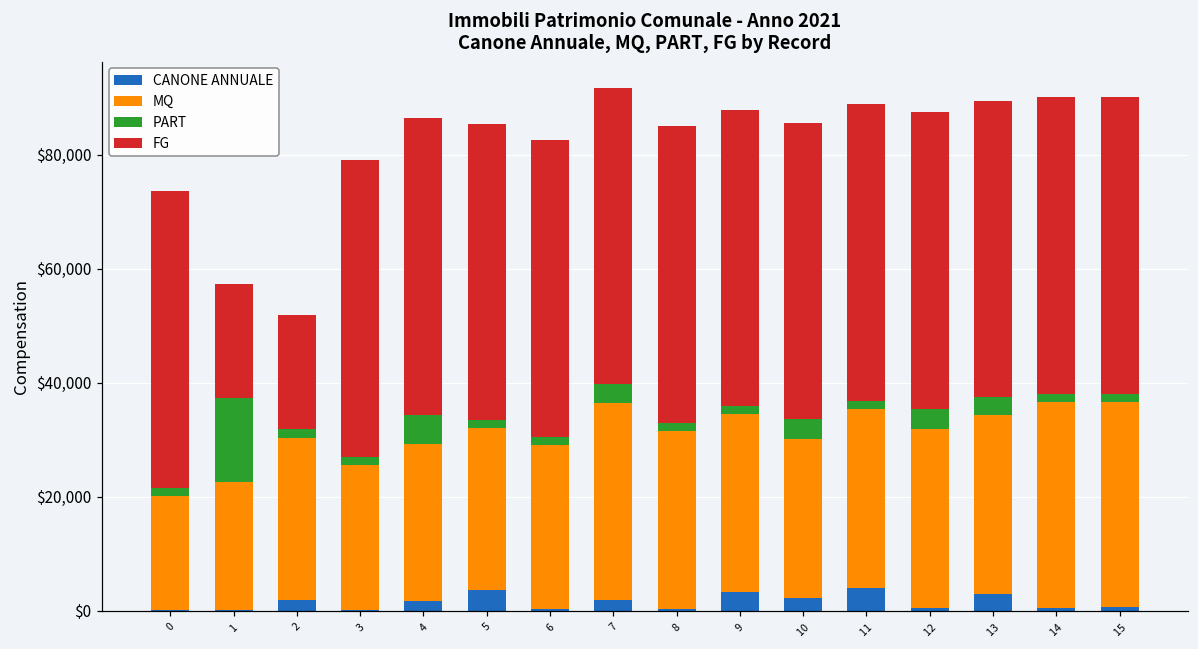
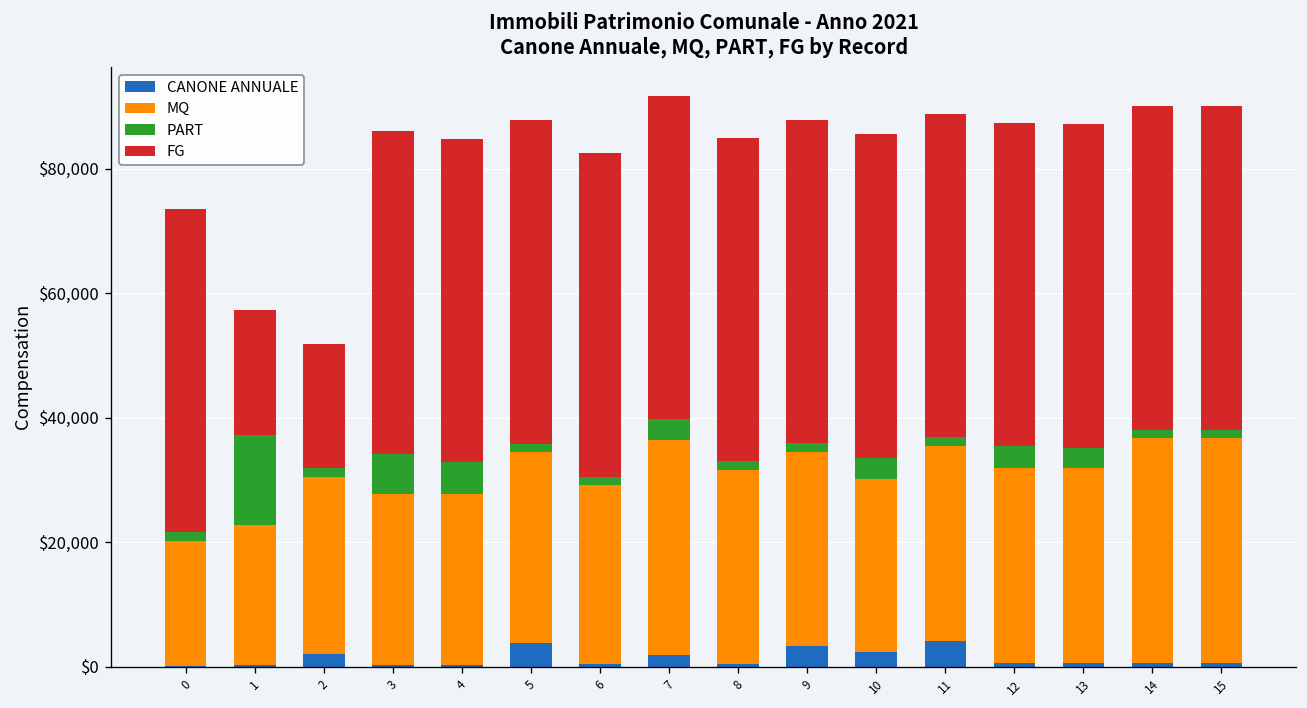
  {
    "CANONE ANNUALE": {
      "2": "$2,000",
-     "4": "$2,000",
+     "4": "$0",
      "5": "$4,000",
      "7": "$2,000",
      "9": "$3,000",
      "10": "$2,000",
      "11": "$4,000",
      "12": "$1,000",
-     "13": "$3,000",
+     "13": "$1,000",
      "14": "$1,000",
      "15": "$1,000"
    },
    "MQ": {
      "0": "$20,000",
      "1": "$23,000",
      "2": "$28,000",
-     "3": "$25,000",
+     "3": "$28,000",
      "4": "$28,000",
-     "5": "$28,000",
+     "5": "$31,000",
      "6": "$29,000",
      "7": "$34,000",
      "8": "$31,000",
      "9": "$31,000",
      "10": "$28,000",
      "11": "$31,000",
      "12": "$31,000",
      "13": "$31,000",
      "14": "$36,000",
      "15": "$36,000"
    },
    "PART": {
      "0": "$1,000",
      "1": "$15,000",
      "2": "$1,000",
-     "3": "$1,000",
+     "3": "$6,000",
      "4": "$5,000",
      "5": "$1,000",
      "6": "$1,000",
      "7": "$3,000",
      "8": "$1,000",
      "9": "$1,000",
      "10": "$3,000",
      "11": "$1,000",
      "12": "$3,000",
      "13": "$3,000",
      "14": "$1,000",
      "15": "$1,000"
    },
    "FG": {
      "0": "$52,000",
      "1": "$20,000",
      "2": "$20,000",
      "3": "$52,000",
      "4": "$52,000",
      "5": "$52,000",
      "6": "$52,000",
      "7": "$52,000",
      "8": "$52,000",
      "9": "$52,000",
      "10": "$52,000",
      "11": "$52,000",
      "12": "$52,000",
      "13": "$52,000",
      "14": "$52,000",
      "15": "$52,000"
    }
  }
